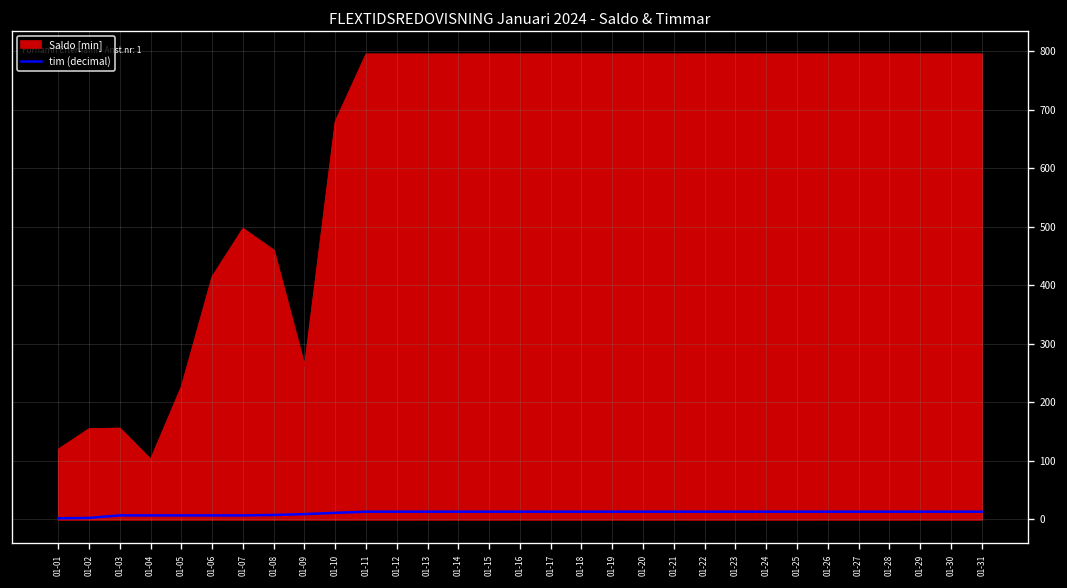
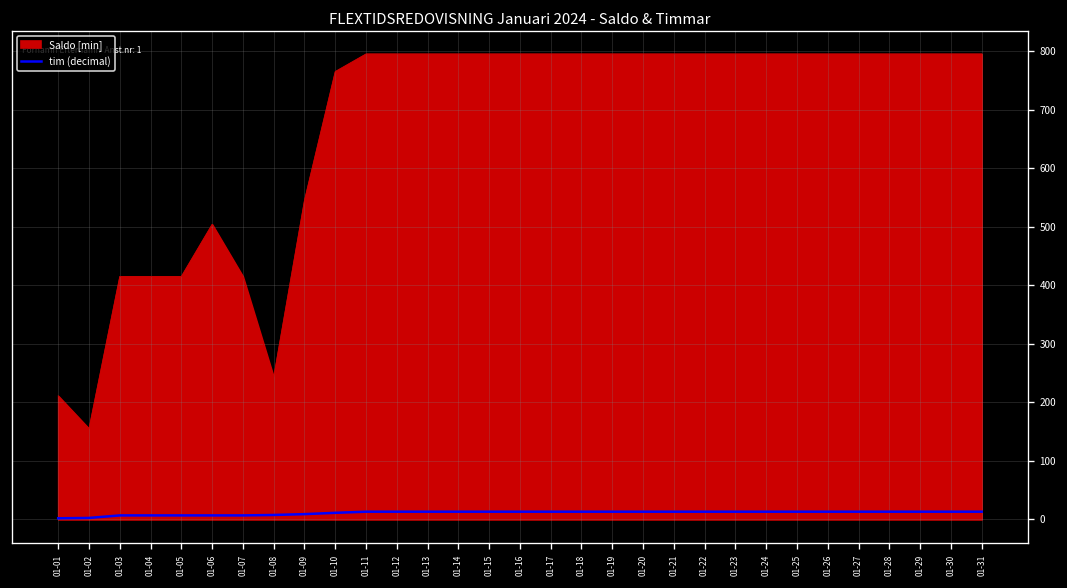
  {
    "Saldo [min]": {
-     "01-01": 120,
+     "01-01": 210,
      "01-02": 160,
-     "01-03": 160,
-     "01-04": 100,
-     "01-05": 230,
-     "01-06": 420,
-     "01-07": 500,
-     "01-08": 460,
-     "01-09": 260,
-     "01-10": 680,
+     "01-03": 420,
+     "01-04": 420,
+     "01-05": 420,
+     "01-06": 500,
+     "01-07": 420,
+     "01-08": 240,
+     "01-09": 550,
+     "01-10": 770,
      "01-11": 800,
      "01-12": 800,
      "01-13": 800,
      "01-14": 800,
      "01-15": 800,
      "01-16": 800,
      "01-17": 800,
      "01-18": 800,
      "01-19": 800,
      "01-20": 800,
      "01-21": 800,
      "01-22": 800,
      "01-23": 800,
      "01-24": 800,
      "01-25": 800,
      "01-26": 800,
      "01-27": 800,
      "01-28": 800,
      "01-29": 800,
      "01-30": 800,
      "01-31": 800
    }
  }
